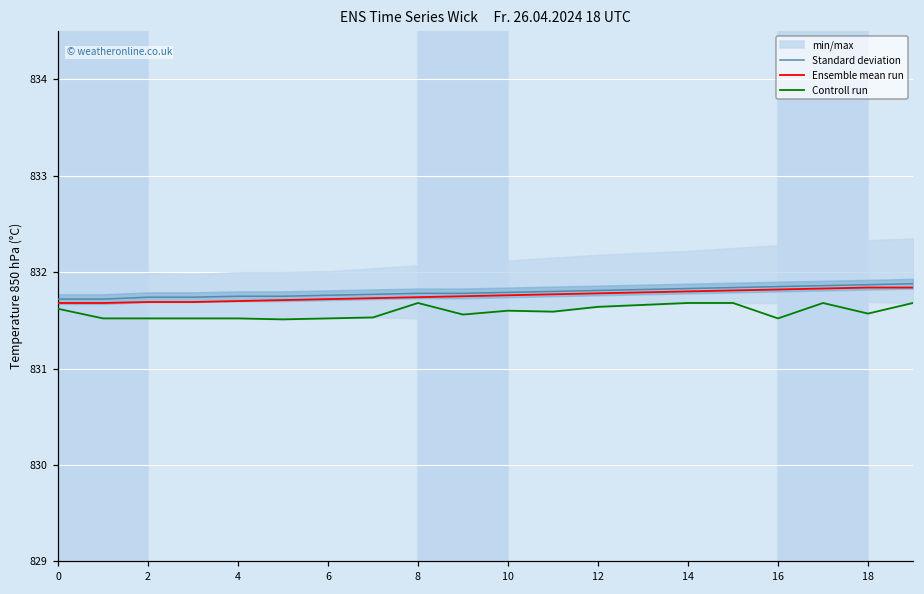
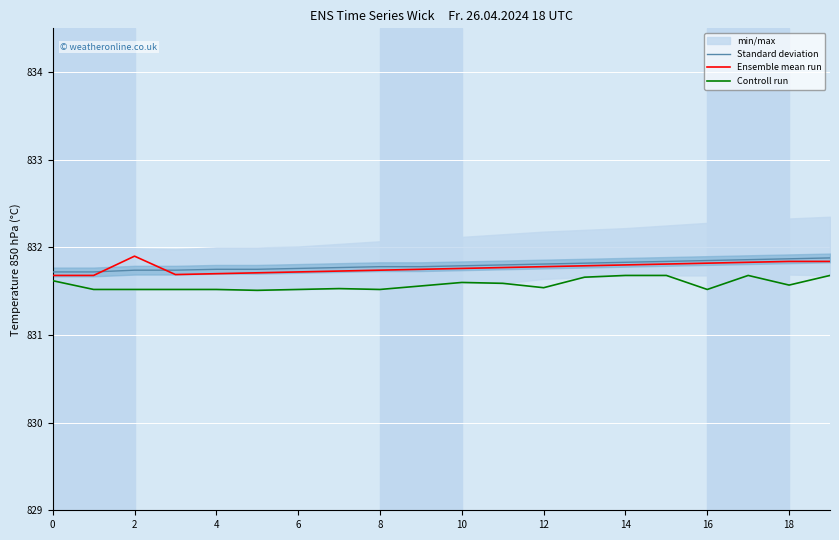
  {
    "Standard deviation": {
      "0": 831.7,
      "2": 831.7,
      "4": 831.8,
      "6": 831.8,
      "8": 831.8,
      "10": 831.8,
      "12": 831.8,
      "14": 831.8,
      "16": 831.9,
      "18": 831.9
    },
    "Ensemble mean run": {
      "0": 831.7,
-     "2": 831.7,
+     "2": 831.9,
      "4": 831.7,
      "6": 831.7,
      "8": 831.7,
      "10": 831.8,
      "12": 831.8,
      "14": 831.8,
      "16": 831.8,
      "18": 831.8
    },
    "Controll run": {
      "0": 831.6,
      "2": 831.5,
      "4": 831.5,
      "6": 831.5,
-     "8": 831.7,
+     "8": 831.5,
      "10": 831.6,
-     "12": 831.6,
+     "12": 831.5,
      "14": 831.7,
      "16": 831.5,
      "18": 831.6
    }
  }
